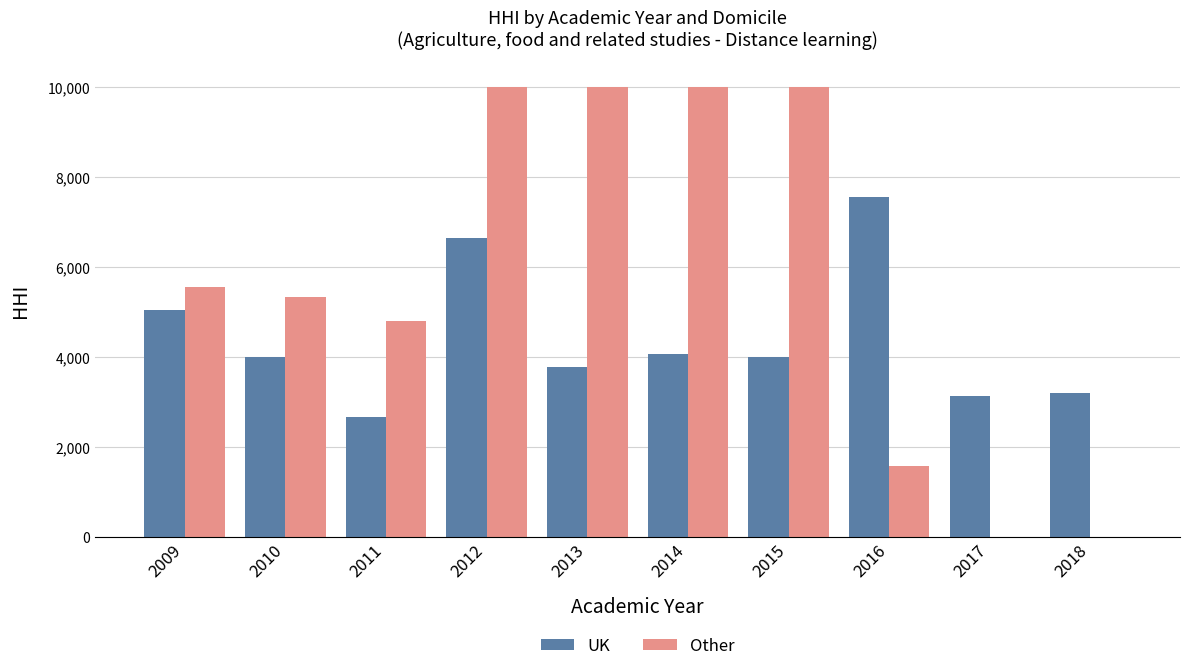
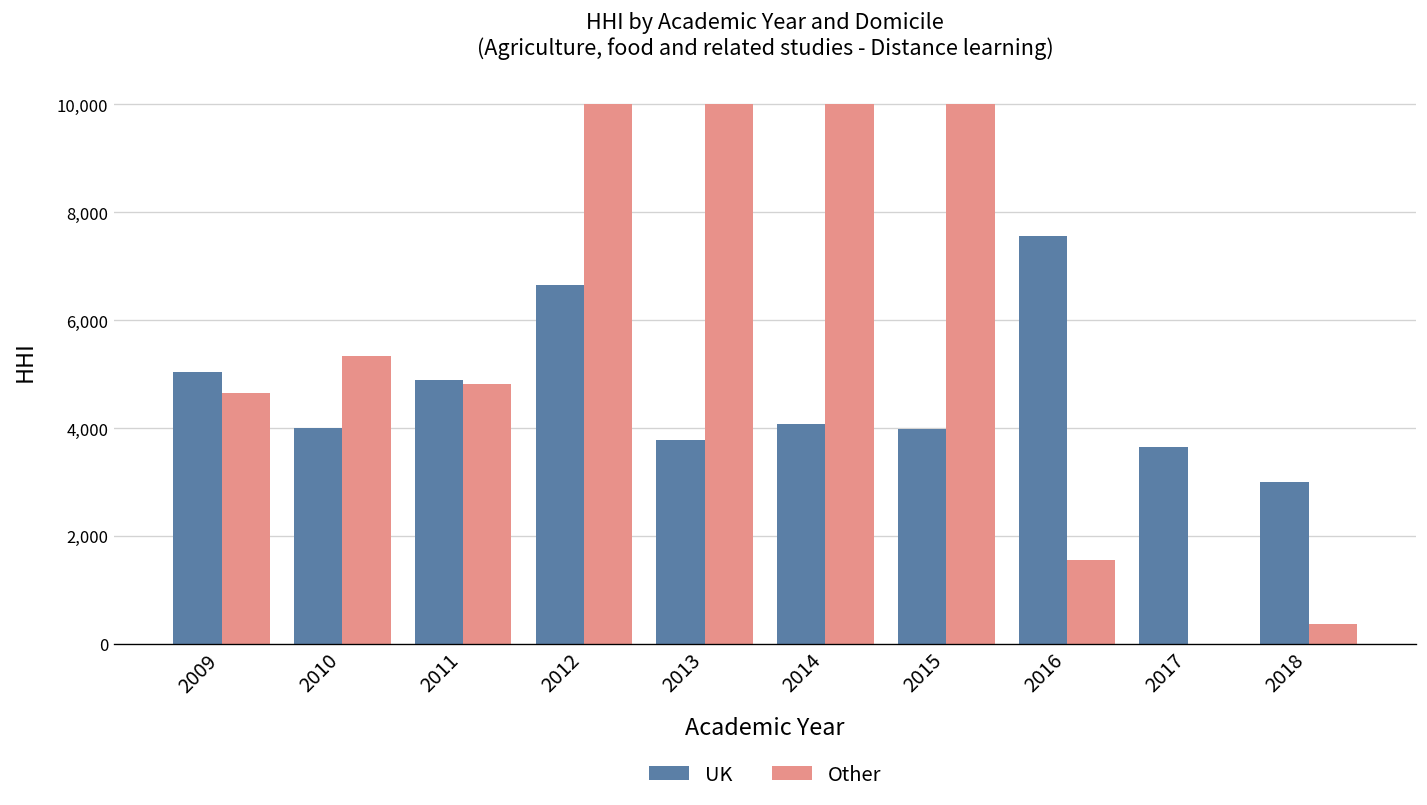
  {
    "UK": {
      "2009": "5,000",
      "2010": "4,000",
-     "2011": "2,700",
+     "2011": "4,900",
      "2012": "6,700",
      "2013": "3,800",
      "2014": "4,100",
      "2015": "4,000",
      "2016": "7,600",
-     "2017": "3,100",
-     "2018": "3,200"
+     "2017": "3,700",
+     "2018": "3,000"
    },
    "Other": {
-     "2009": "5,600",
+     "2009": "4,700",
      "2010": "5,300",
      "2011": "4,800",
      "2012": "10,000",
      "2013": "10,000",
      "2014": "10,000",
      "2015": "10,000",
      "2016": "1,600",
      "2017": "0",
-     "2018": "0"
+     "2018": "400"
    }
  }
